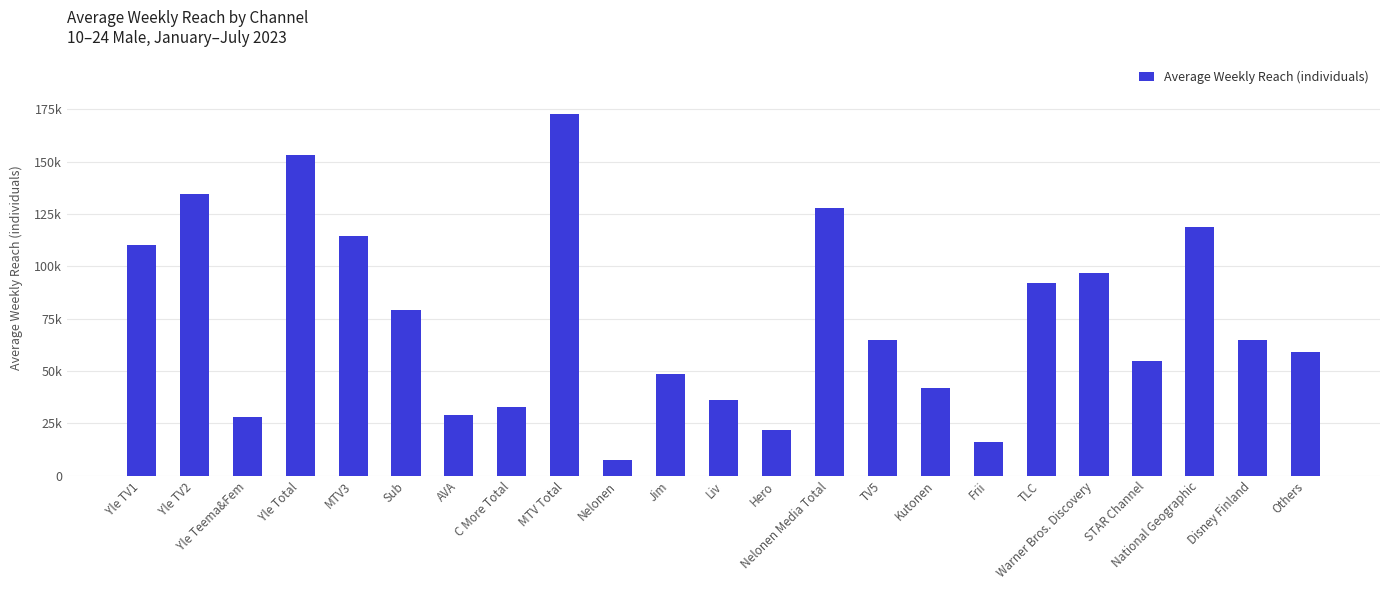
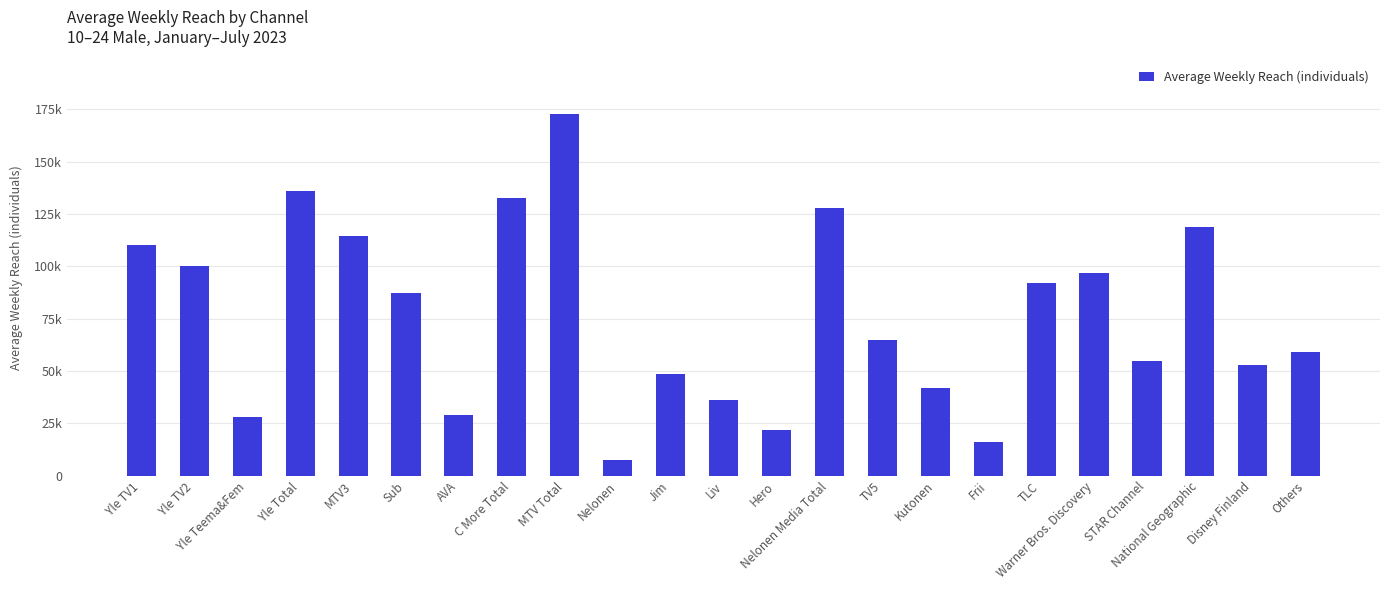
  {
    "Yle TV1": 110000,
-   "Yle TV2": 135000,
+   "Yle TV2": 100000,
    "Yle Teema&Fem": 28000,
-   "Yle Total": 153000,
+   "Yle Total": 136000,
    "MTV3": 115000,
-   "Sub": 79000,
+   "Sub": 87000,
    "AVA": 29000,
-   "C More Total": 33000,
+   "C More Total": 133000,
    "MTV Total": 173000,
    "Nelonen": 8000,
    "Jim": 49000,
    "Liv": 36000,
    "Hero": 22000,
    "Nelonen Media Total": 128000,
    "TV5": 65000,
    "Kutonen": 42000,
    "Frii": 16000,
    "TLC": 92000,
    "Warner Bros. Discovery": 97000,
    "STAR Channel": 55000,
    "National Geographic": 119000,
-   "Disney Finland": 65000,
+   "Disney Finland": 53000,
    "Others": 59000
  }
